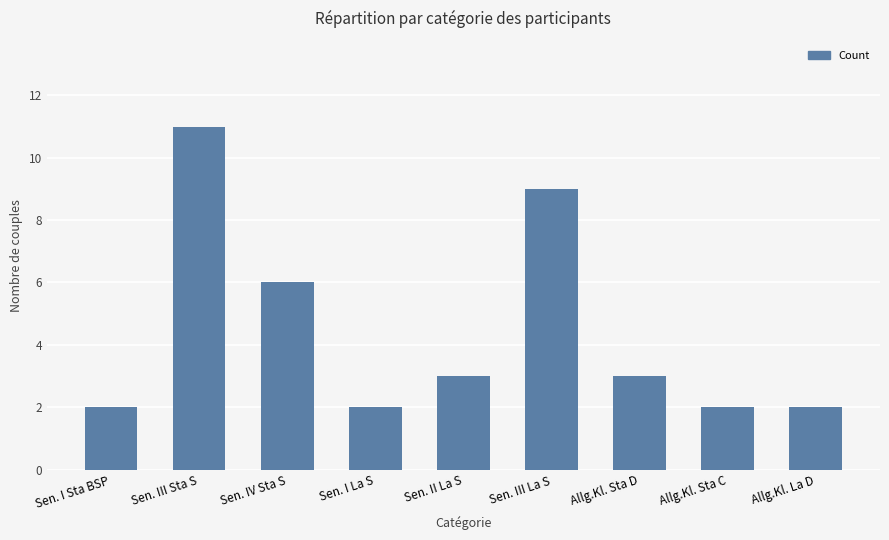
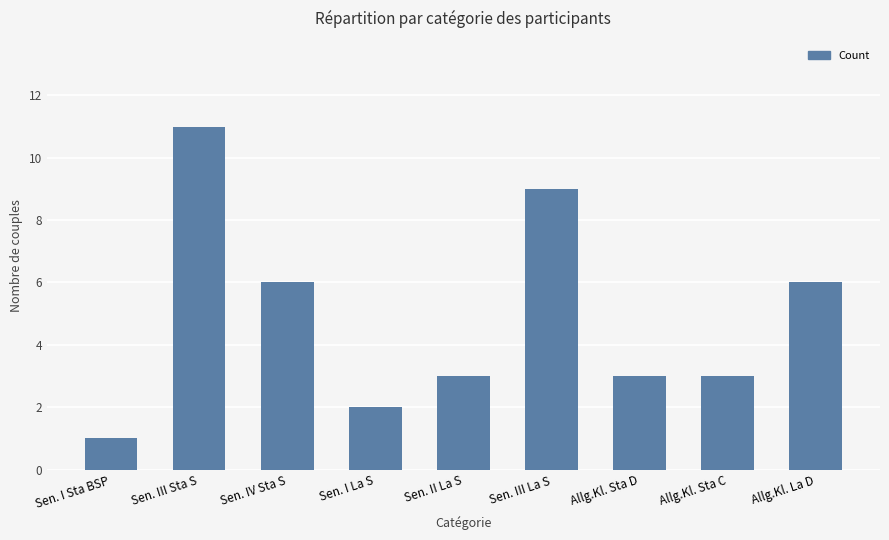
  {
-   "Sen. I Sta BSP": 2,
+   "Sen. I Sta BSP": 1,
    "Sen. III Sta S": 11,
    "Sen. IV Sta S": 6,
    "Sen. I La S": 2,
    "Sen. II La S": 3,
    "Sen. III La S": 9,
    "Allg.Kl. Sta D": 3,
-   "Allg.Kl. Sta C": 2,
-   "Allg.Kl. La D": 2
+   "Allg.Kl. Sta C": 3,
+   "Allg.Kl. La D": 6
  }
